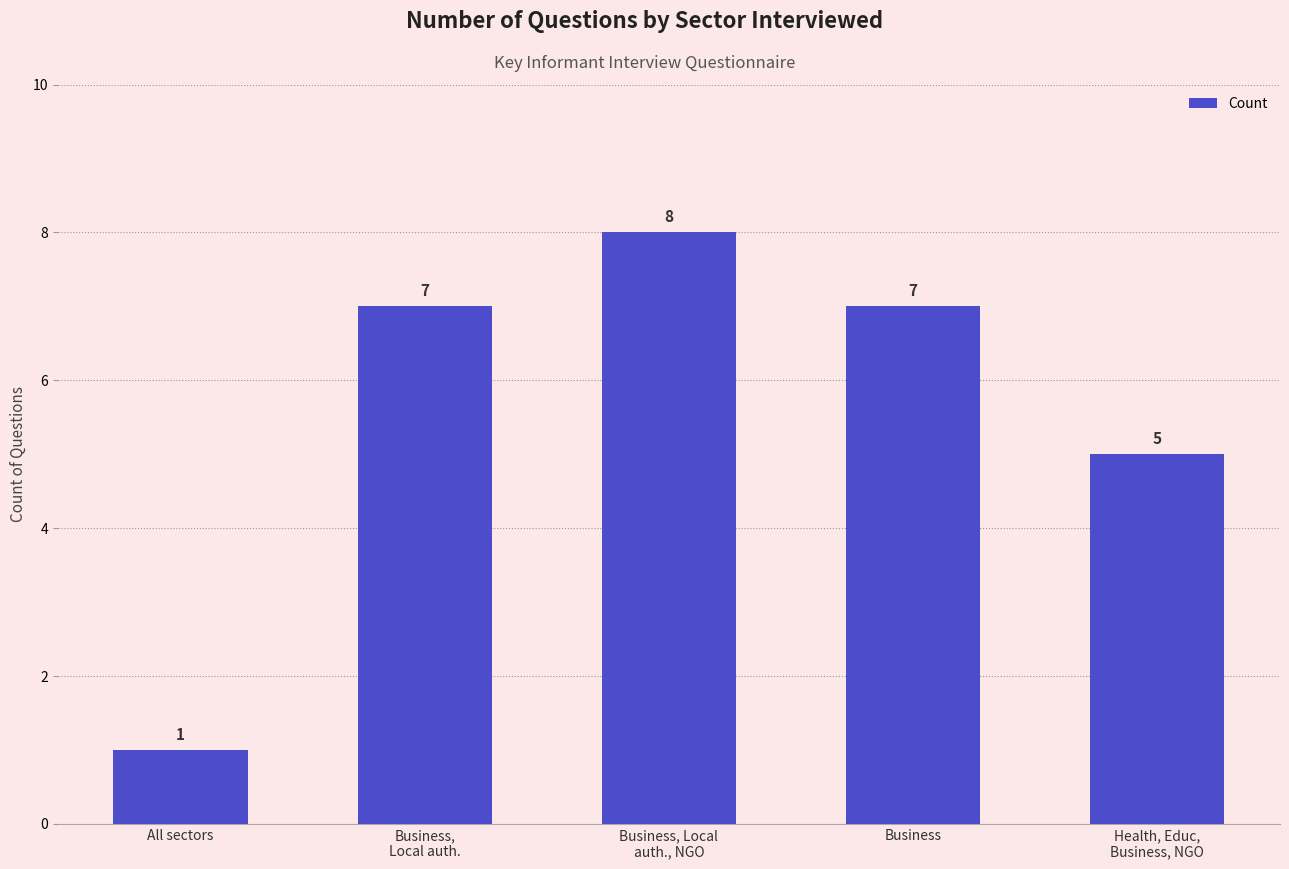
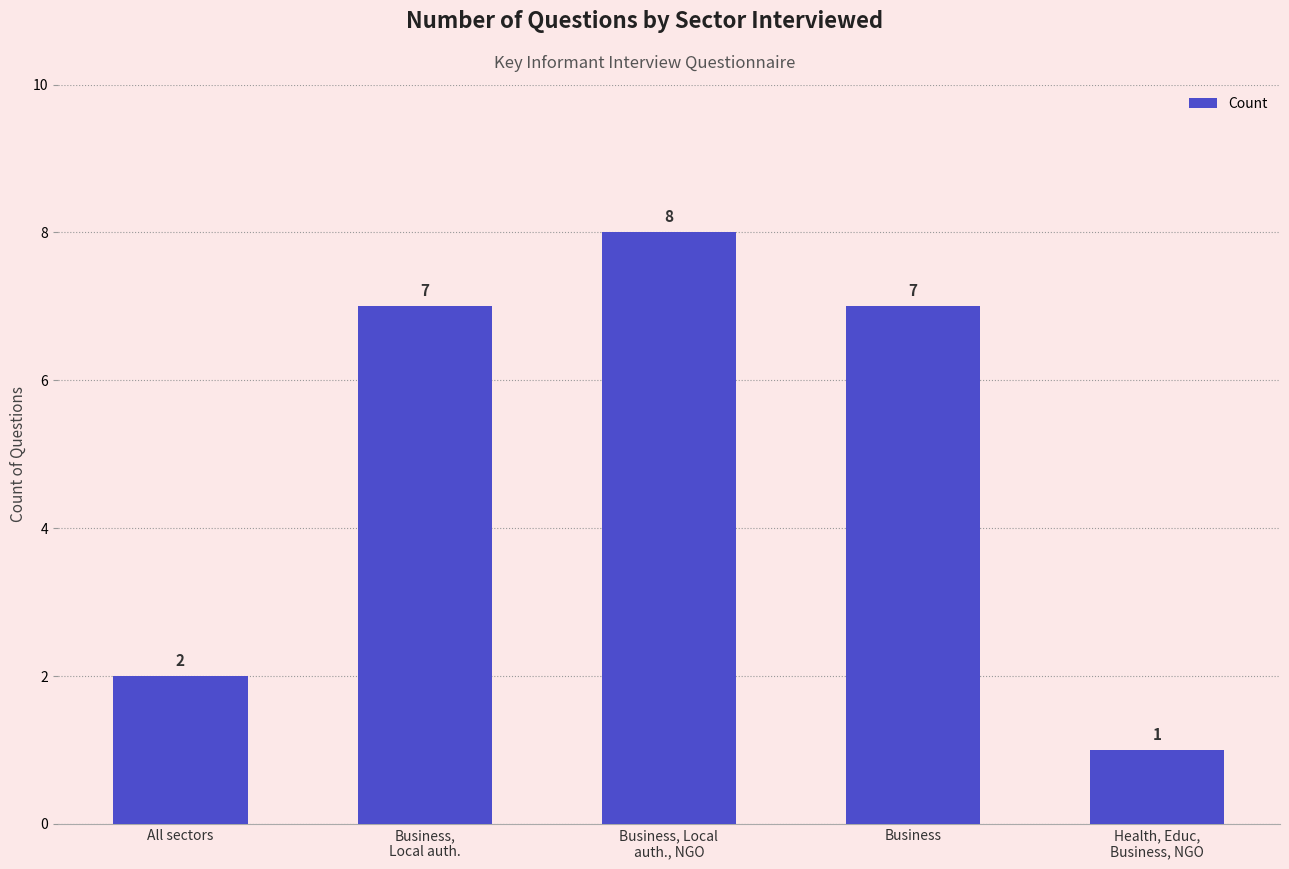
  {
-   "All sectors": 1,
+   "All sectors": 2,
    "Business, Local auth.": 7,
    "Business, Local auth., NGO": 8,
    "Business": 7,
-   "Health, Educ, Business, NGO": 5
+   "Health, Educ, Business, NGO": 1
  }
